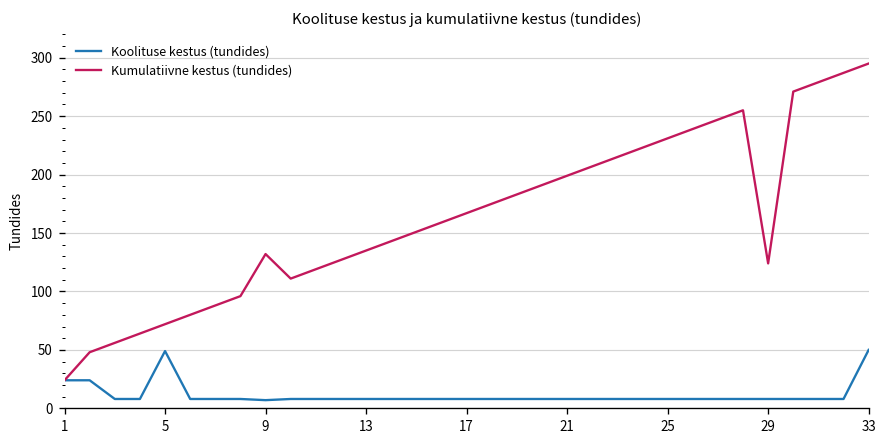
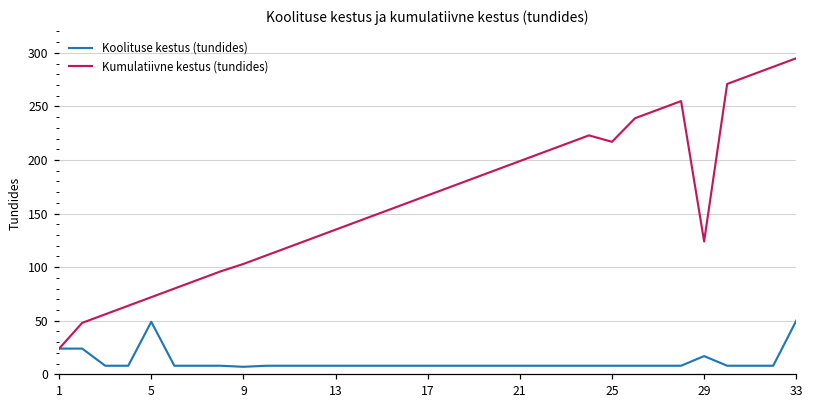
  {
    "Koolituse kestus (tundides)": {
      "5": 50,
      "9": 10,
      "13": 10,
      "17": 10,
      "21": 10,
      "25": 10,
-     "29": 10,
+     "29": 20,
      "33": 50
    },
    "Kumulatiivne kestus (tundides)": {
      "5": 70,
-     "9": 130,
+     "9": 100,
      "13": 140,
      "17": 170,
      "21": 200,
-     "25": 230,
+     "25": 220,
      "29": 120,
      "33": 300
    }
  }
